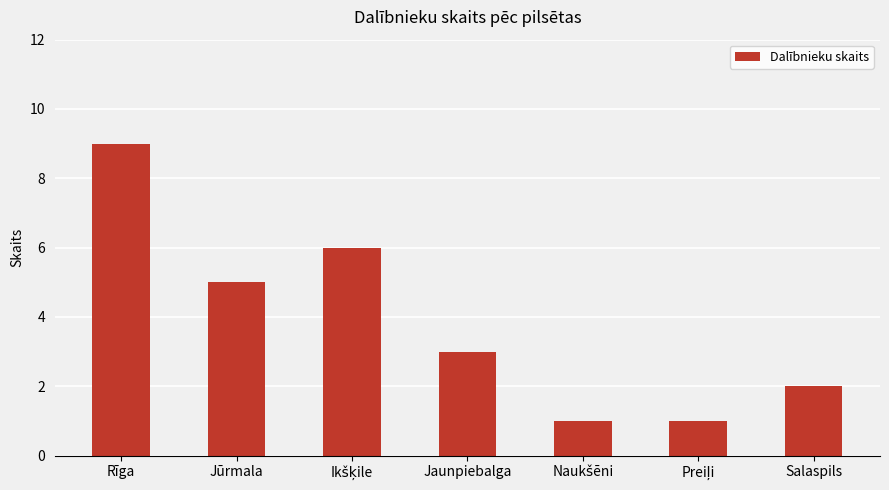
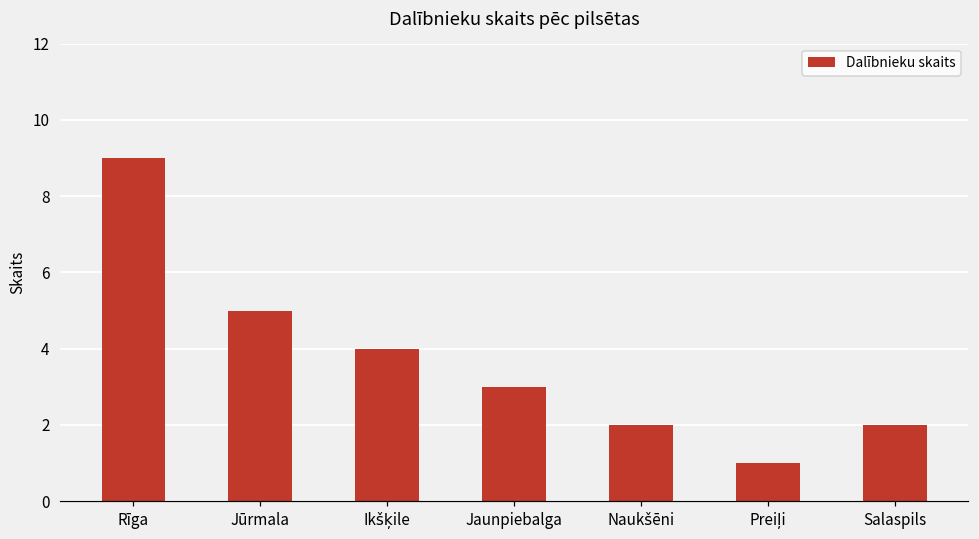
  {
    "Rīga": 9,
    "Jūrmala": 5,
-   "Ikšķile": 6,
+   "Ikšķile": 4,
    "Jaunpiebalga": 3,
-   "Naukšēni": 1,
+   "Naukšēni": 2,
    "Preiļi": 1,
    "Salaspils": 2
  }
